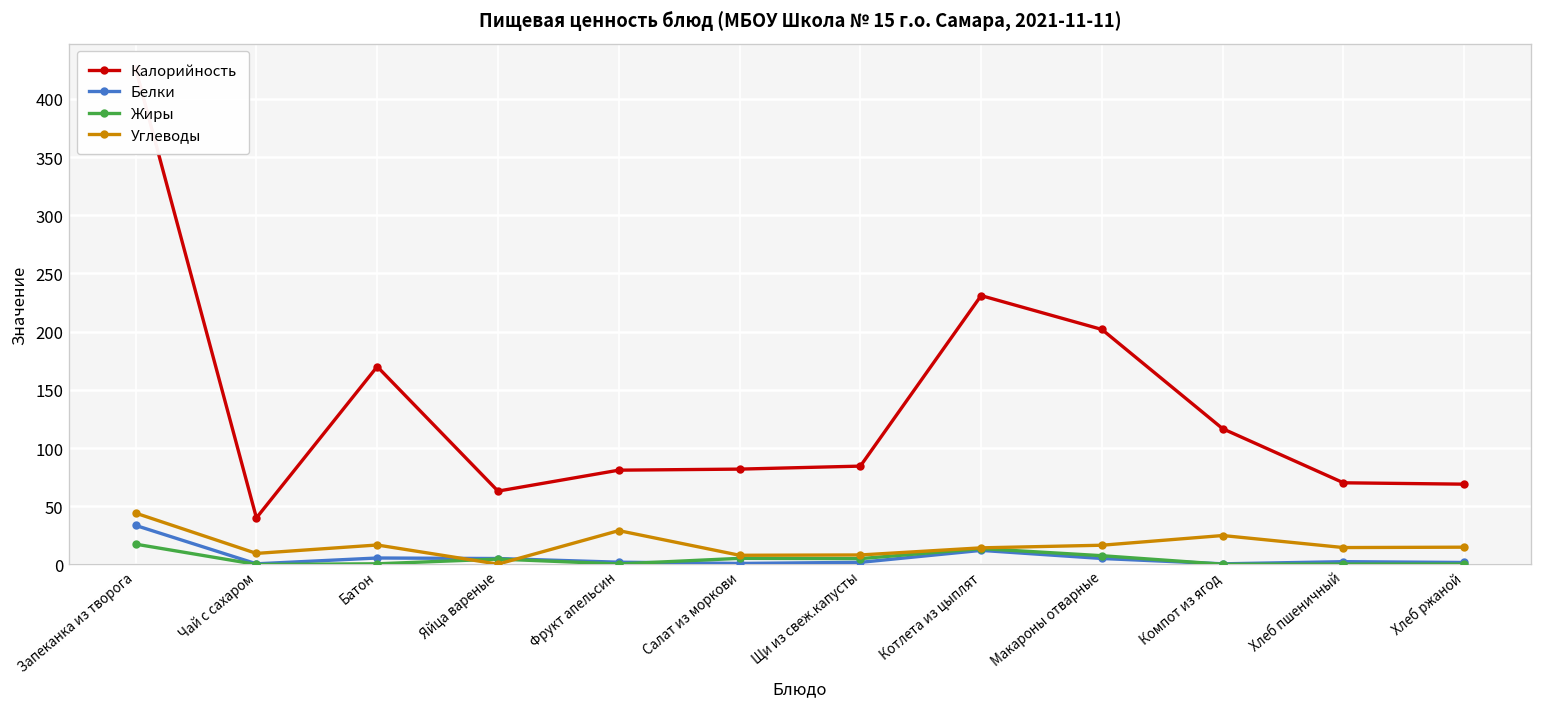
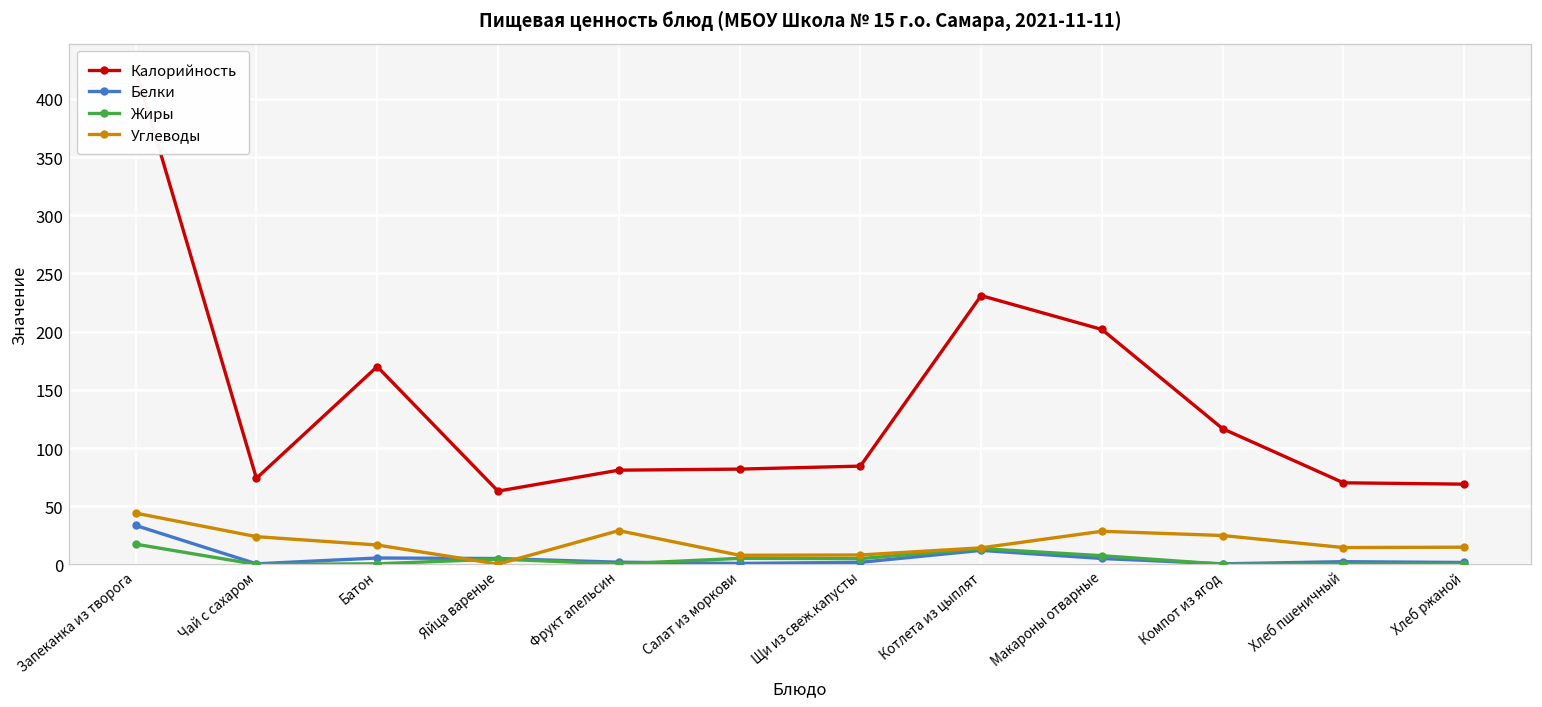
  {
    "Калорийность": {
-     "Чай с сахаром": 40,
+     "Чай с сахаром": 70,
      "Батон": 170,
      "Яйца вареные": 60,
      "Фрукт апельсин": 80,
      "Салат из моркови": 80,
      "Щи из свеж.капусты": 80,
      "Котлета из цыплят": 230,
      "Макароны отварные": 200,
      "Компот из ягод": 120,
      "Хлеб пшеничный": 70,
      "Хлеб ржаной": 70
    },
    "Белки": {
      "Запеканка из творога": 30,
      "Батон": 10,
      "Салат из моркови": 0,
      "Щи из свеж.капусты": 0
    },
    "Жиры": {
      "Запеканка из творога": 20,
      "Батон": 0,
      "Щи из свеж.капусты": 0
    },
    "Углеводы": {
      "Запеканка из творога": 40,
-     "Чай с сахаром": 10,
+     "Чай с сахаром": 20,
      "Батон": 20,
      "Яйца вареные": 0,
      "Фрукт апельсин": 30,
      "Щи из свеж.капусты": 10,
-     "Макароны отварные": 20,
+     "Макароны отварные": 30,
      "Компот из ягод": 20,
      "Хлеб пшеничный": 10,
      "Хлеб ржаной": 10
    }
  }
